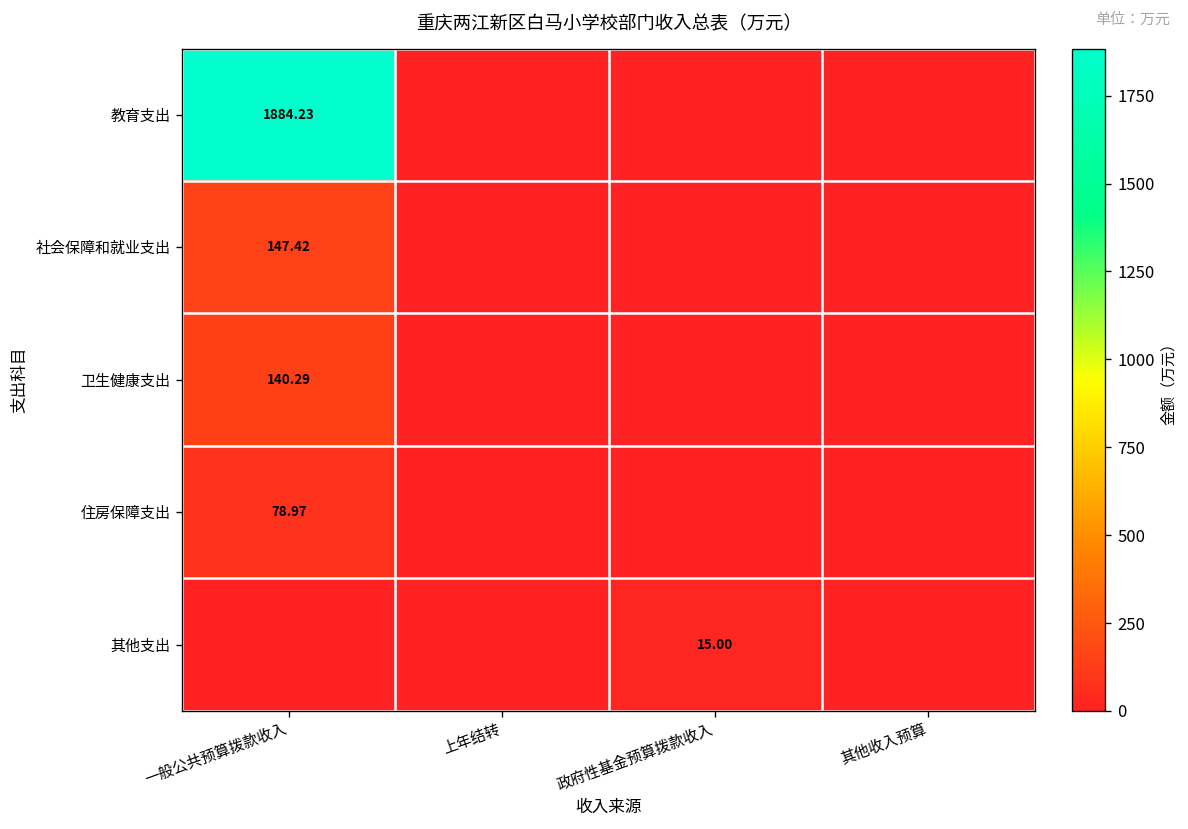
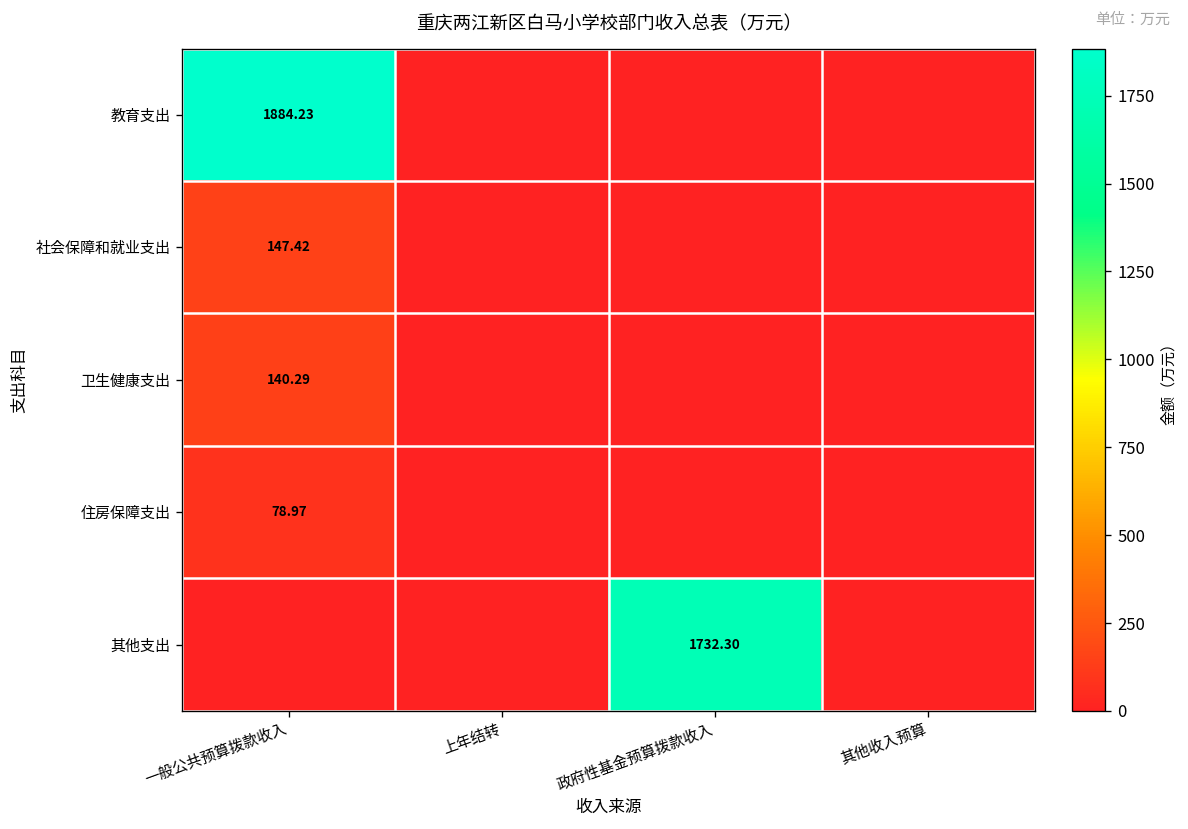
  {
    "教育支出": {
      "一般公共预算拨款收入": 1884.23
    },
    "社会保障和就业支出": {
      "一般公共预算拨款收入": 147.42
    },
    "卫生健康支出": {
      "一般公共预算拨款收入": 140.29
    },
    "住房保障支出": {
      "一般公共预算拨款收入": 78.97
    },
    "其他支出": {
-     "政府性基金预算拨款收入": 15.00
+     "政府性基金预算拨款收入": 1732.30
    }
  }
